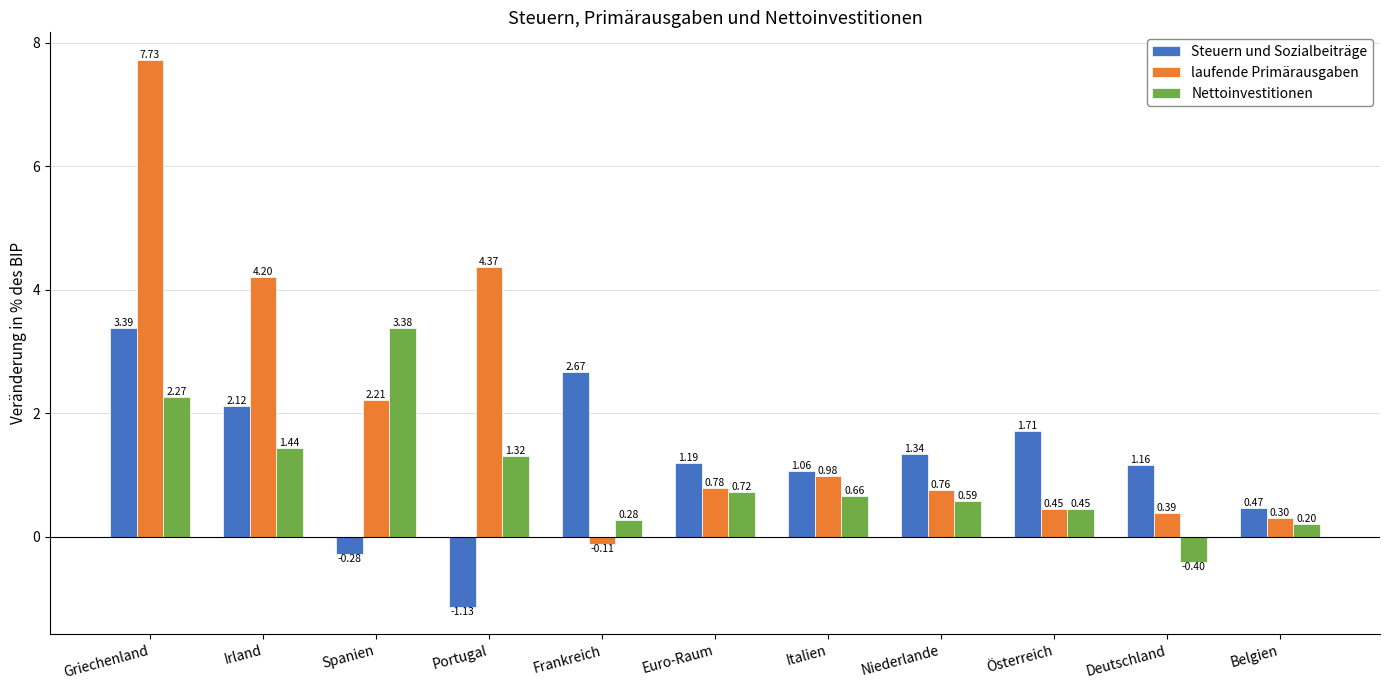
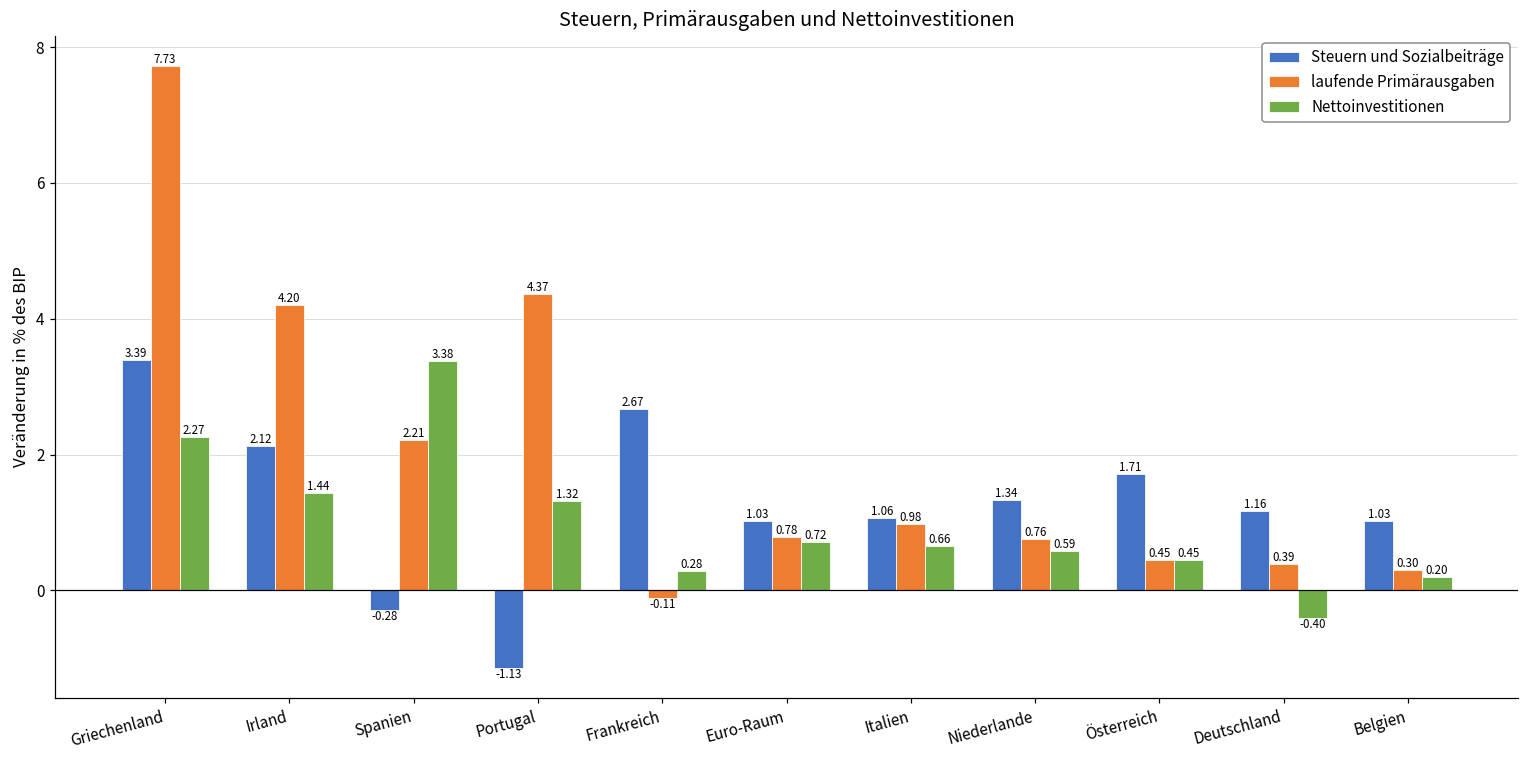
  {
    "Steuern und Sozialbeiträge": {
      "Griechenland": 3.39,
      "Irland": 2.12,
      "Spanien": -0.28,
      "Portugal": -1.13,
      "Frankreich": 2.67,
-     "Euro-Raum": 1.19,
+     "Euro-Raum": 1.03,
      "Italien": 1.06,
      "Niederlande": 1.34,
      "Österreich": 1.71,
      "Deutschland": 1.16,
-     "Belgien": 0.47
+     "Belgien": 1.03
    },
    "laufende Primärausgaben": {
      "Griechenland": 7.73,
      "Irland": 4.20,
      "Spanien": 2.21,
      "Portugal": 4.37,
      "Frankreich": -0.11,
      "Euro-Raum": 0.78,
      "Italien": 0.98,
      "Niederlande": 0.76,
      "Österreich": 0.45,
      "Deutschland": 0.39,
      "Belgien": 0.30
    },
    "Nettoinvestitionen": {
      "Griechenland": 2.27,
      "Irland": 1.44,
      "Spanien": 3.38,
      "Portugal": 1.32,
      "Frankreich": 0.28,
      "Euro-Raum": 0.72,
      "Italien": 0.66,
      "Niederlande": 0.59,
      "Österreich": 0.45,
      "Deutschland": -0.40,
      "Belgien": 0.20
    }
  }
